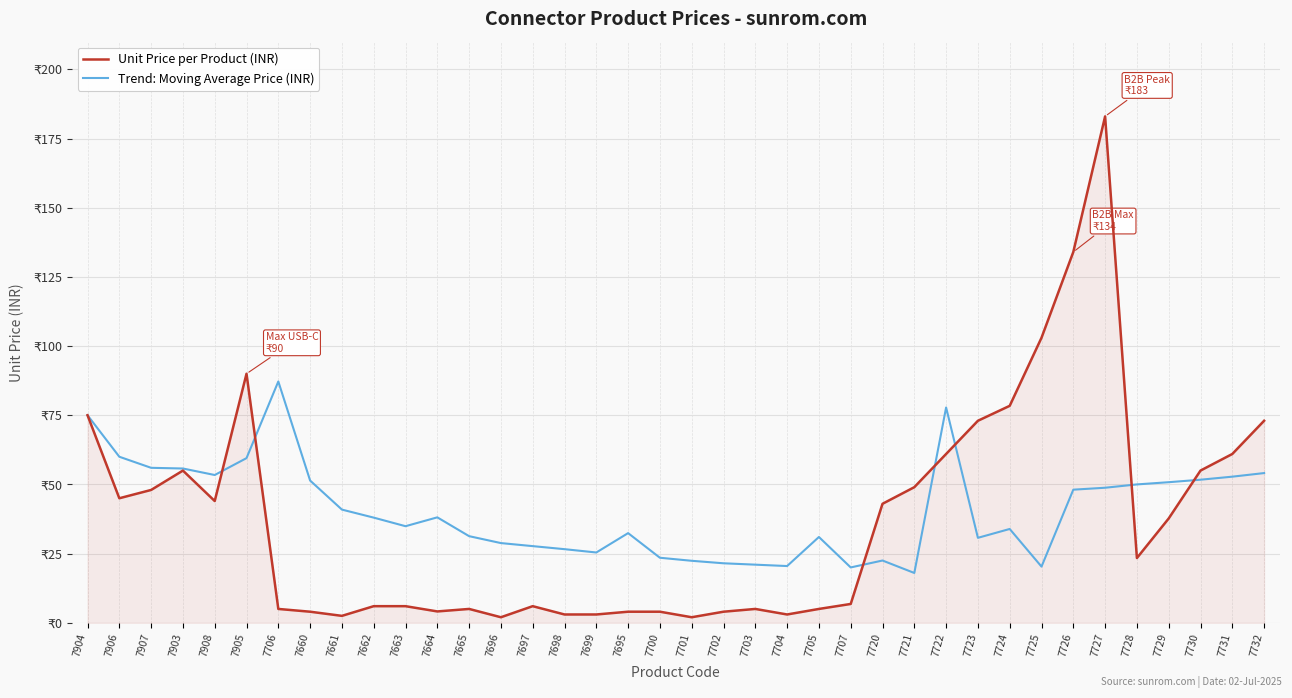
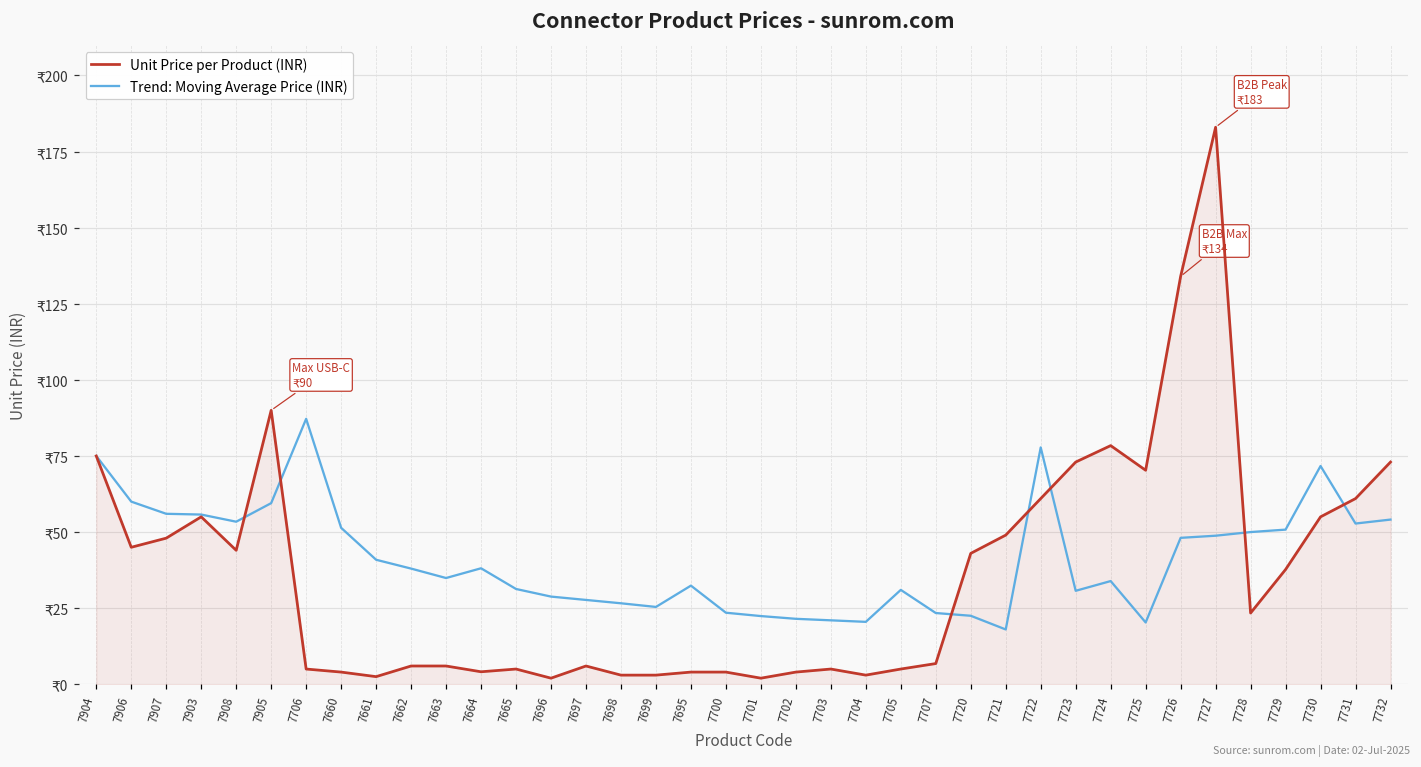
  {
    "Unit Price per Product (INR)": {
      "7906": "₹45",
      "7907": "₹48",
      "7908": "₹44",
      "7706": "₹5",
      "7660": "₹4",
      "7661": "₹3",
      "7662": "₹6",
      "7663": "₹6",
      "7664": "₹4",
      "7665": "₹5",
      "7696": "₹2",
      "7697": "₹6",
      "7698": "₹3",
      "7699": "₹3",
      "7695": "₹4",
      "7700": "₹4",
      "7701": "₹2",
      "7702": "₹4",
      "7703": "₹5",
      "7704": "₹3",
      "7705": "₹5",
      "7707": "₹7",
      "7720": "₹43",
      "7721": "₹49",
      "7722": "₹61",
      "7723": "₹73",
      "7724": "₹78",
-     "7725": "₹103",
+     "7725": "₹70",
      "7728": "₹23",
      "7729": "₹38",
      "7730": "₹55",
      "7731": "₹61",
      "7732": "₹73"
    },
    "Trend: Moving Average Price (INR)": {
      "7906": "₹60",
      "7907": "₹56",
      "7908": "₹53",
      "7905": "₹60",
      "7706": "₹87",
      "7660": "₹51",
      "7661": "₹41",
      "7662": "₹38",
      "7663": "₹35",
      "7664": "₹38",
      "7665": "₹31",
      "7696": "₹29",
      "7697": "₹28",
      "7698": "₹27",
      "7699": "₹25",
      "7695": "₹32",
      "7700": "₹24",
      "7701": "₹22",
      "7702": "₹22",
      "7703": "₹21",
      "7704": "₹21",
      "7705": "₹31",
-     "7707": "₹20",
+     "7707": "₹23",
      "7720": "₹23",
      "7721": "₹18",
      "7722": "₹78",
      "7723": "₹31",
      "7724": "₹34",
      "7725": "₹20",
      "7726": "₹48",
      "7727": "₹49",
      "7728": "₹50",
      "7729": "₹51",
-     "7730": "₹52",
+     "7730": "₹72",
      "7731": "₹53",
      "7732": "₹54"
    }
  }
